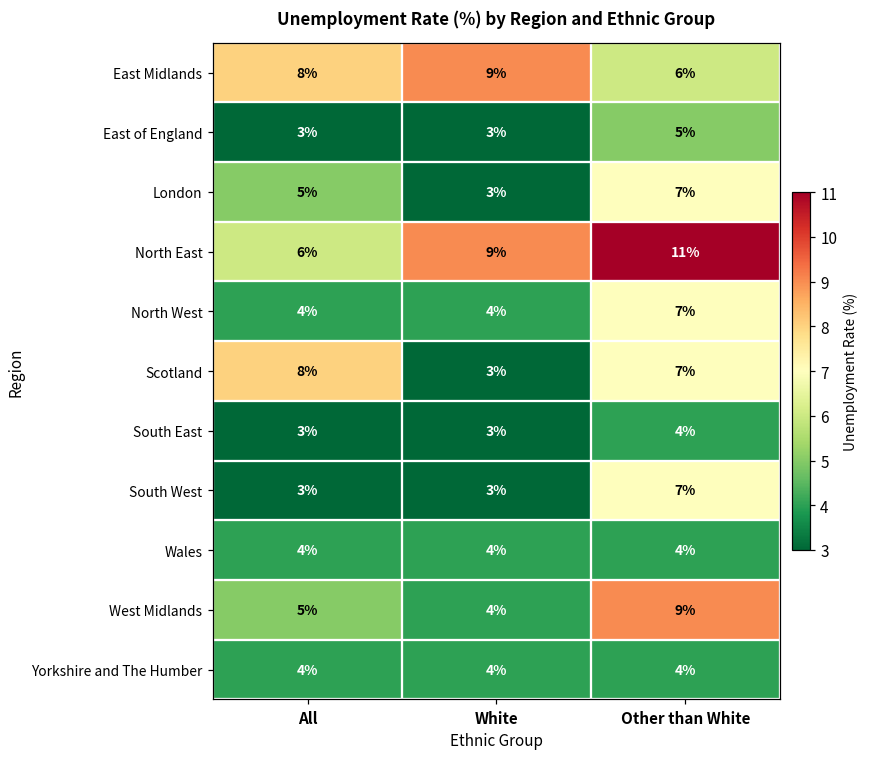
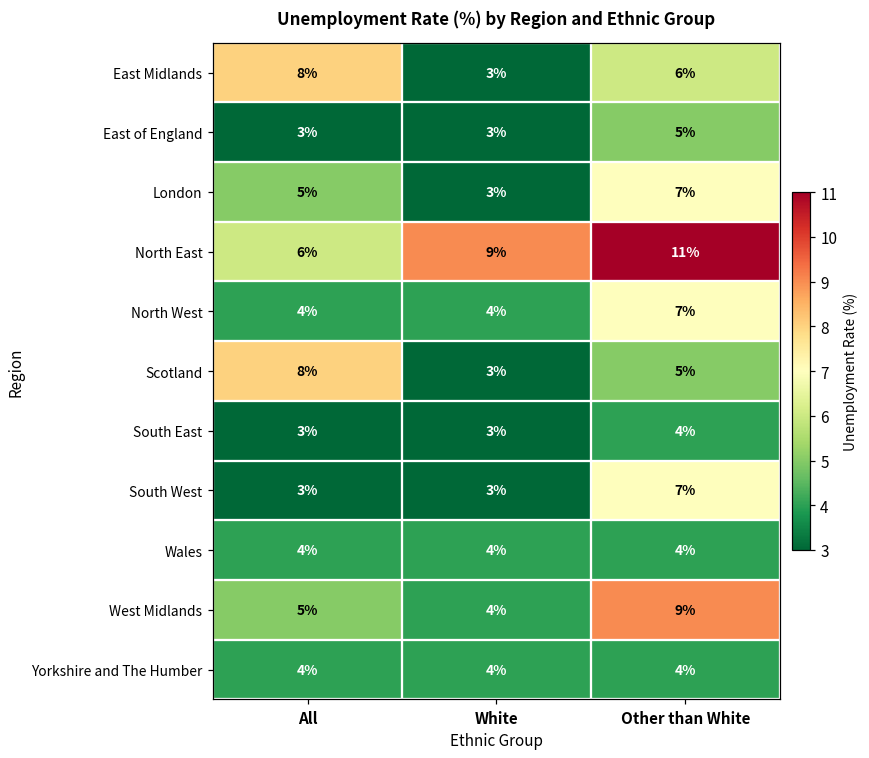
  {
    "East Midlands": {
      "All": "8%",
-     "White": "9%",
+     "White": "3%",
      "Other than White": "6%"
    },
    "East of England": {
      "All": "3%",
      "White": "3%",
      "Other than White": "5%"
    },
    "London": {
      "All": "5%",
      "White": "3%",
      "Other than White": "7%"
    },
    "North East": {
      "All": "6%",
      "White": "9%",
      "Other than White": "11%"
    },
    "North West": {
      "All": "4%",
      "White": "4%",
      "Other than White": "7%"
    },
    "Scotland": {
      "All": "8%",
      "White": "3%",
-     "Other than White": "7%"
+     "Other than White": "5%"
    },
    "South East": {
      "All": "3%",
      "White": "3%",
      "Other than White": "4%"
    },
    "South West": {
      "All": "3%",
      "White": "3%",
      "Other than White": "7%"
    },
    "Wales": {
      "All": "4%",
      "White": "4%",
      "Other than White": "4%"
    },
    "West Midlands": {
      "All": "5%",
      "White": "4%",
      "Other than White": "9%"
    },
    "Yorkshire and The Humber": {
      "All": "4%",
      "White": "4%",
      "Other than White": "4%"
    }
  }
